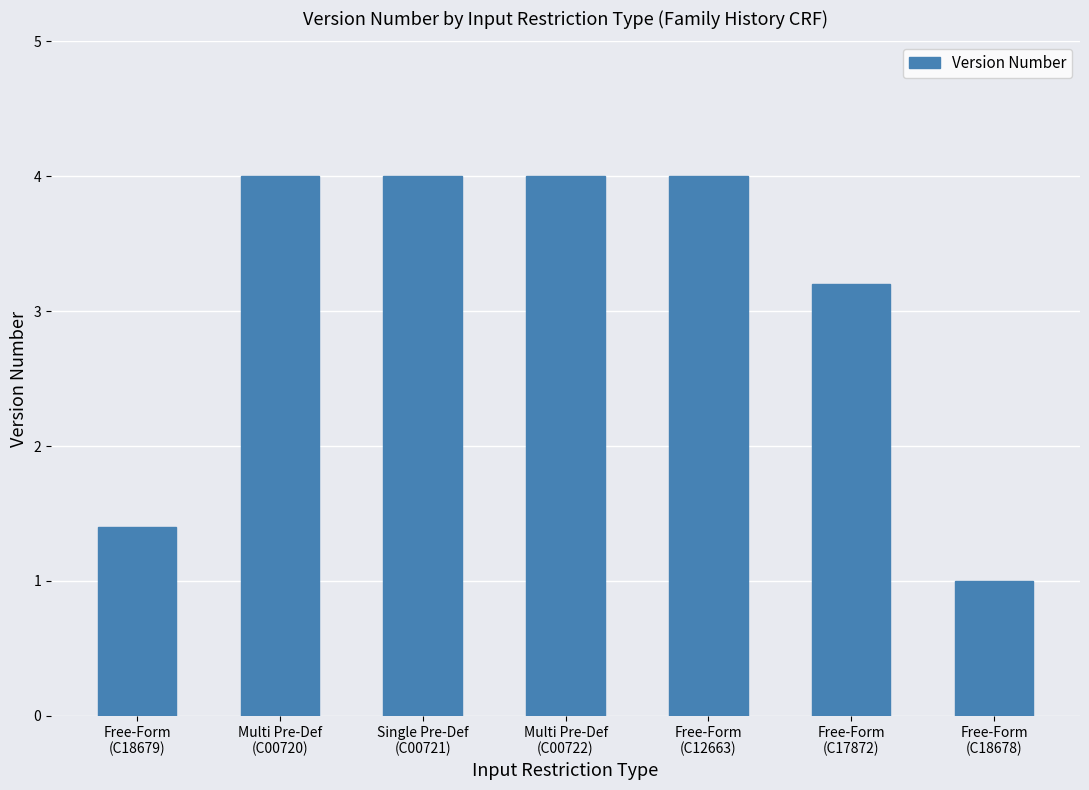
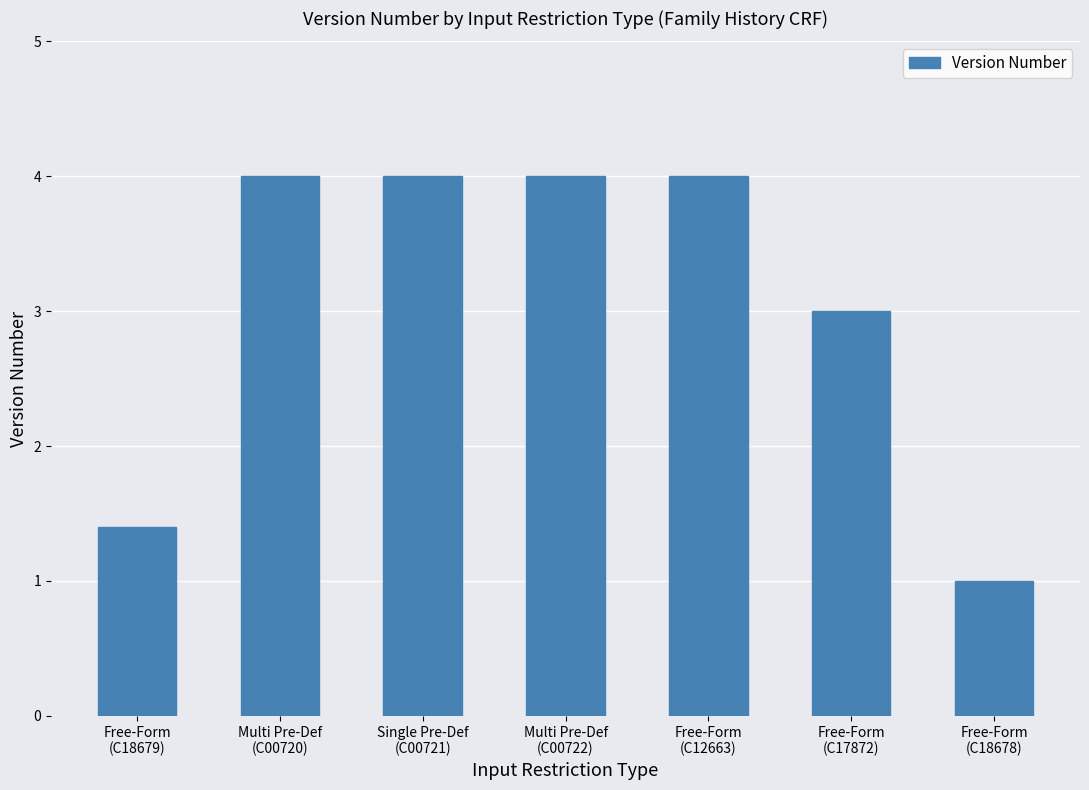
  {
    "Free-Form (C18679)": 1.4,
    "Multi Pre-Def (C00720)": 4.0,
    "Single Pre-Def (C00721)": 4.0,
    "Multi Pre-Def (C00722)": 4.0,
    "Free-Form (C12663)": 4.0,
-   "Free-Form (C17872)": 3.2,
+   "Free-Form (C17872)": 3.0,
    "Free-Form (C18678)": 1.0
  }
